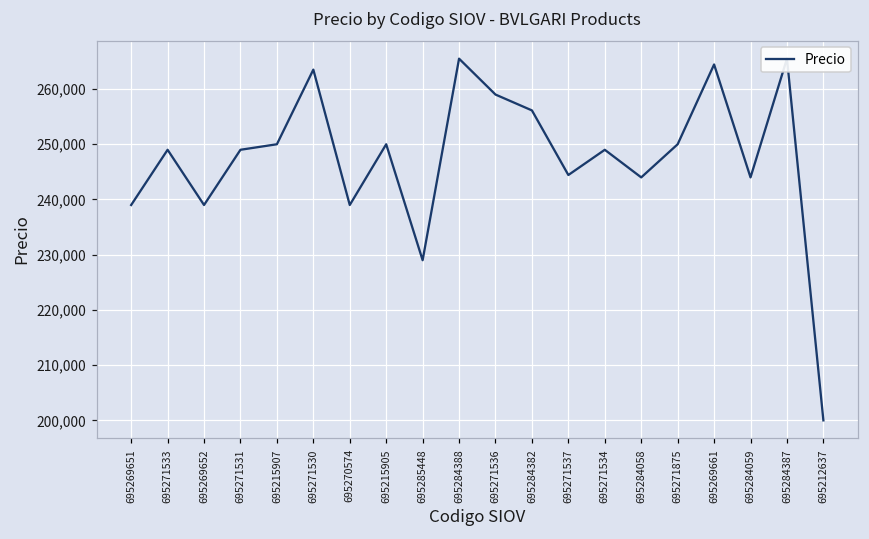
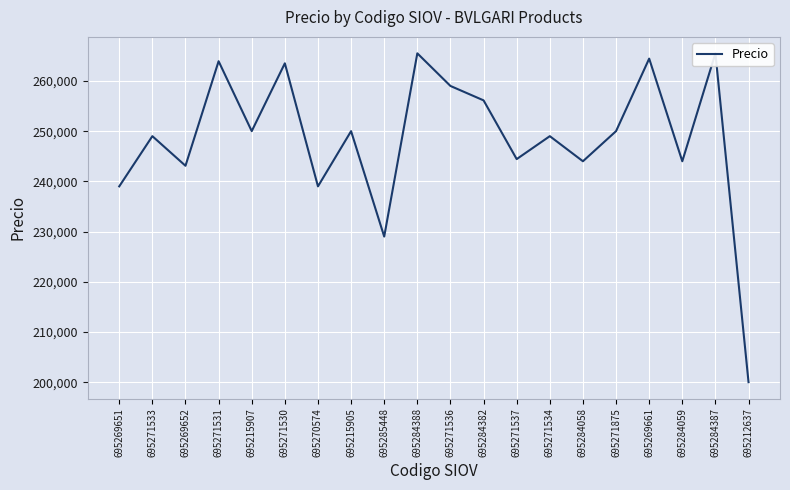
  {
    "695269651": "239,000",
    "695271533": "249,000",
-   "695269652": "239,000",
-   "695271531": "249,000",
+   "695269652": "243,000",
+   "695271531": "264,000",
    "695215907": "250,000",
    "695271530": "264,000",
    "695270574": "239,000",
    "695215905": "250,000",
    "695285448": "229,000",
    "695284388": "266,000",
    "695271536": "259,000",
    "695284382": "256,000",
    "695271537": "244,000",
    "695271534": "249,000",
    "695284058": "244,000",
    "695271875": "250,000",
    "695269661": "264,000",
    "695284059": "244,000",
    "695212637": "200,000"
  }
